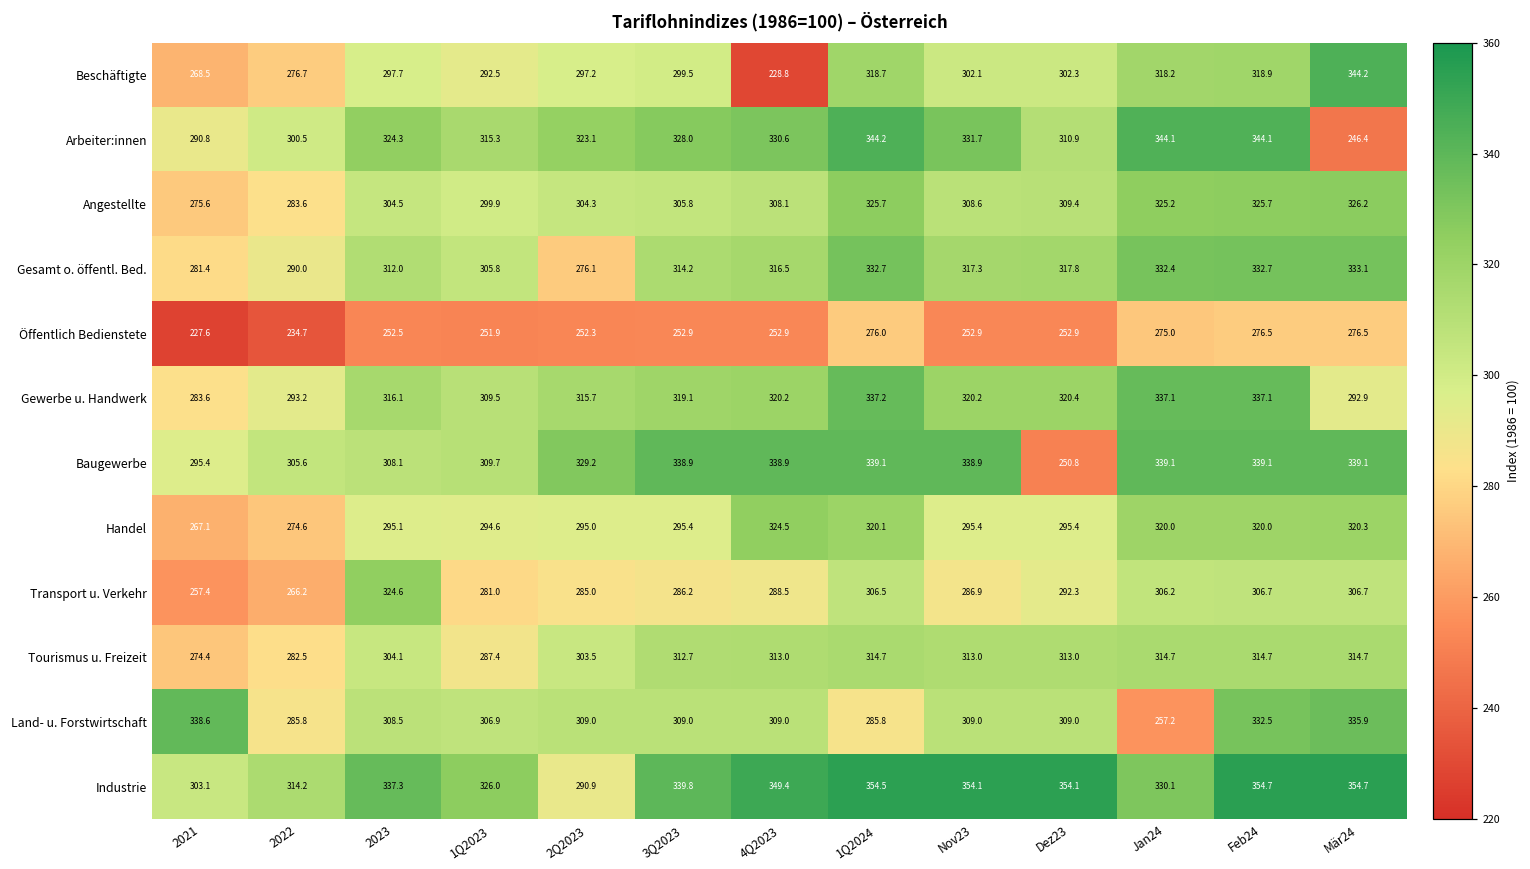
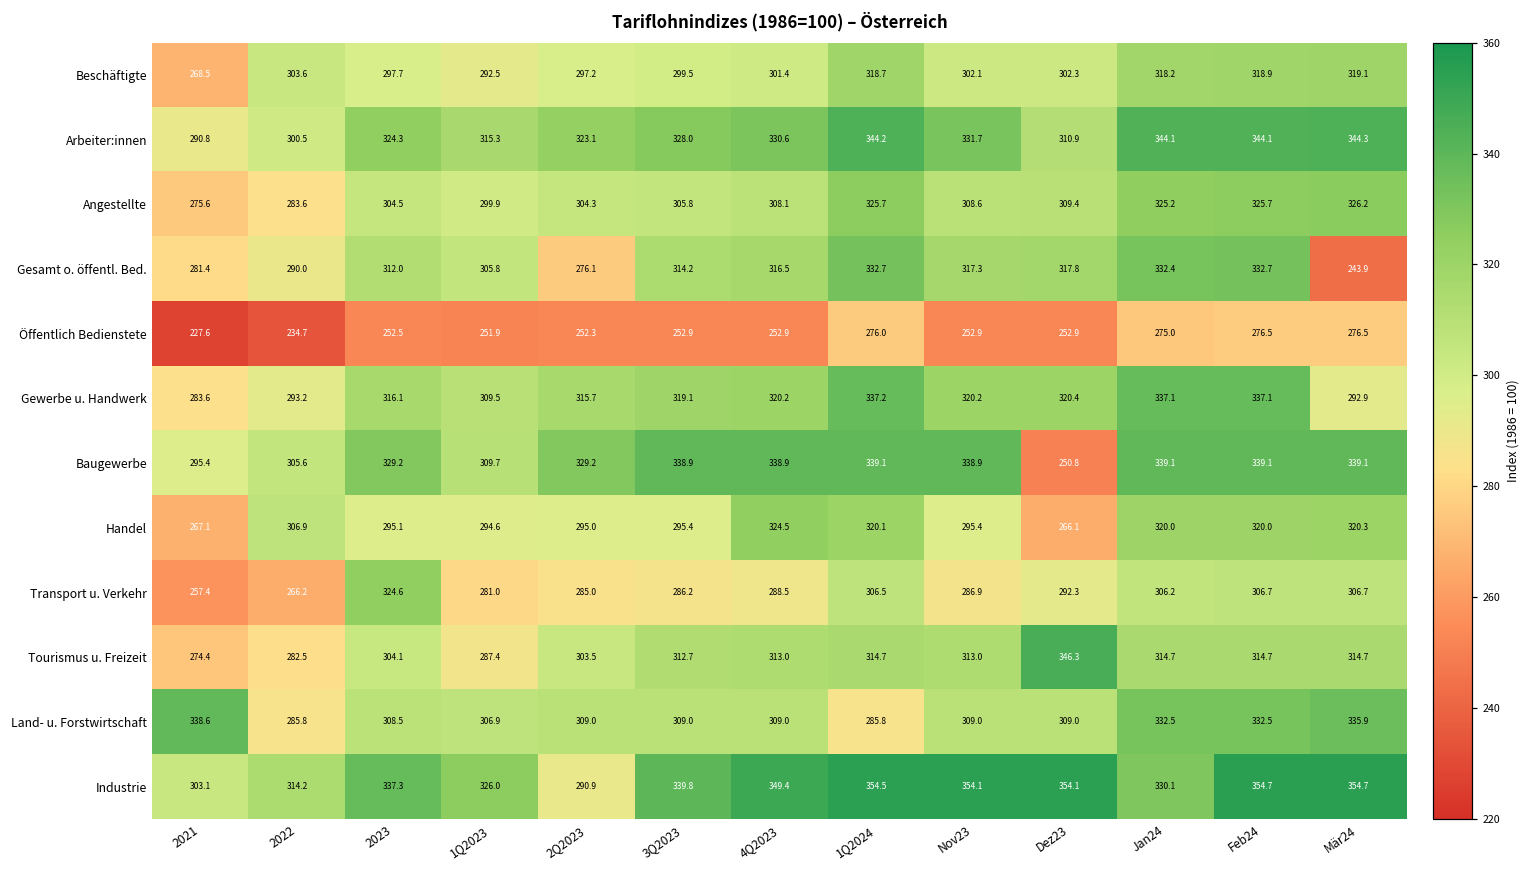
  {
    "Beschäftigte": {
      "2021": 268.5,
-     "2022": 276.7,
+     "2022": 303.6,
      "2023": 297.7,
      "1Q2023": 292.5,
      "2Q2023": 297.2,
      "3Q2023": 299.5,
-     "4Q2023": 228.8,
+     "4Q2023": 301.4,
      "1Q2024": 318.7,
      "Nov23": 302.1,
      "Dez23": 302.3,
      "Jan24": 318.2,
      "Feb24": 318.9,
-     "Mär24": 344.2
+     "Mär24": 319.1
    },
    "Arbeiter:innen": {
      "2021": 290.8,
      "2022": 300.5,
      "2023": 324.3,
      "1Q2023": 315.3,
      "2Q2023": 323.1,
      "3Q2023": 328.0,
      "4Q2023": 330.6,
      "1Q2024": 344.2,
      "Nov23": 331.7,
      "Dez23": 310.9,
      "Jan24": 344.1,
      "Feb24": 344.1,
-     "Mär24": 246.4
+     "Mär24": 344.3
    },
    "Angestellte": {
      "2021": 275.6,
      "2022": 283.6,
      "2023": 304.5,
      "1Q2023": 299.9,
      "2Q2023": 304.3,
      "3Q2023": 305.8,
      "4Q2023": 308.1,
      "1Q2024": 325.7,
      "Nov23": 308.6,
      "Dez23": 309.4,
      "Jan24": 325.2,
      "Feb24": 325.7,
      "Mär24": 326.2
    },
    "Gesamt o. öffentl. Bed.": {
      "2021": 281.4,
      "2022": 290.0,
      "2023": 312.0,
      "1Q2023": 305.8,
      "2Q2023": 276.1,
      "3Q2023": 314.2,
      "4Q2023": 316.5,
      "1Q2024": 332.7,
      "Nov23": 317.3,
      "Dez23": 317.8,
      "Jan24": 332.4,
      "Feb24": 332.7,
-     "Mär24": 333.1
+     "Mär24": 243.9
    },
    "Öffentlich Bedienstete": {
      "2021": 227.6,
      "2022": 234.7,
      "2023": 252.5,
      "1Q2023": 251.9,
      "2Q2023": 252.3,
      "3Q2023": 252.9,
      "4Q2023": 252.9,
      "1Q2024": 276.0,
      "Nov23": 252.9,
      "Dez23": 252.9,
      "Jan24": 275.0,
      "Feb24": 276.5,
      "Mär24": 276.5
    },
    "Gewerbe u. Handwerk": {
      "2021": 283.6,
      "2022": 293.2,
      "2023": 316.1,
      "1Q2023": 309.5,
      "2Q2023": 315.7,
      "3Q2023": 319.1,
      "4Q2023": 320.2,
      "1Q2024": 337.2,
      "Nov23": 320.2,
      "Dez23": 320.4,
      "Jan24": 337.1,
      "Feb24": 337.1,
      "Mär24": 292.9
    },
    "Baugewerbe": {
      "2021": 295.4,
      "2022": 305.6,
-     "2023": 308.1,
+     "2023": 329.2,
      "1Q2023": 309.7,
      "2Q2023": 329.2,
      "3Q2023": 338.9,
      "4Q2023": 338.9,
      "1Q2024": 339.1,
      "Nov23": 338.9,
      "Dez23": 250.8,
      "Jan24": 339.1,
      "Feb24": 339.1,
      "Mär24": 339.1
    },
    "Handel": {
      "2021": 267.1,
-     "2022": 274.6,
+     "2022": 306.9,
      "2023": 295.1,
      "1Q2023": 294.6,
      "2Q2023": 295.0,
      "3Q2023": 295.4,
      "4Q2023": 324.5,
      "1Q2024": 320.1,
      "Nov23": 295.4,
-     "Dez23": 295.4,
+     "Dez23": 266.1,
      "Jan24": 320.0,
      "Feb24": 320.0,
      "Mär24": 320.3
    },
    "Transport u. Verkehr": {
      "2021": 257.4,
      "2022": 266.2,
      "2023": 324.6,
      "1Q2023": 281.0,
      "2Q2023": 285.0,
      "3Q2023": 286.2,
      "4Q2023": 288.5,
      "1Q2024": 306.5,
      "Nov23": 286.9,
      "Dez23": 292.3,
      "Jan24": 306.2,
      "Feb24": 306.7,
      "Mär24": 306.7
    },
    "Tourismus u. Freizeit": {
      "2021": 274.4,
      "2022": 282.5,
      "2023": 304.1,
      "1Q2023": 287.4,
      "2Q2023": 303.5,
      "3Q2023": 312.7,
      "4Q2023": 313.0,
      "1Q2024": 314.7,
      "Nov23": 313.0,
-     "Dez23": 313.0,
+     "Dez23": 346.3,
      "Jan24": 314.7,
      "Feb24": 314.7,
      "Mär24": 314.7
    },
    "Land- u. Forstwirtschaft": {
      "2021": 338.6,
      "2022": 285.8,
      "2023": 308.5,
      "1Q2023": 306.9,
      "2Q2023": 309.0,
      "3Q2023": 309.0,
      "4Q2023": 309.0,
      "1Q2024": 285.8,
      "Nov23": 309.0,
      "Dez23": 309.0,
-     "Jan24": 257.2,
+     "Jan24": 332.5,
      "Feb24": 332.5,
      "Mär24": 335.9
    },
    "Industrie": {
      "2021": 303.1,
      "2022": 314.2,
      "2023": 337.3,
      "1Q2023": 326.0,
      "2Q2023": 290.9,
      "3Q2023": 339.8,
      "4Q2023": 349.4,
      "1Q2024": 354.5,
      "Nov23": 354.1,
      "Dez23": 354.1,
      "Jan24": 330.1,
      "Feb24": 354.7,
      "Mär24": 354.7
    }
  }
